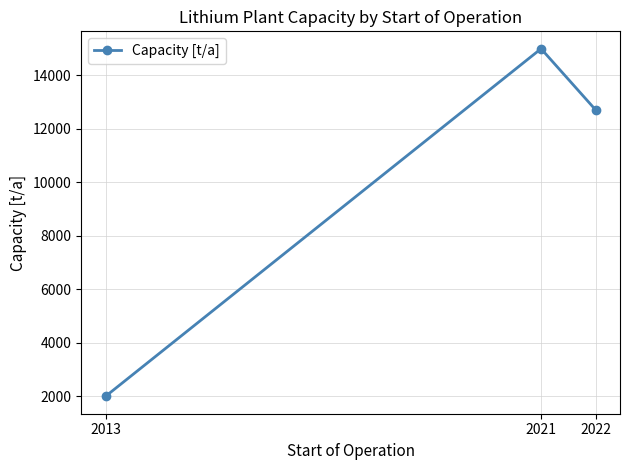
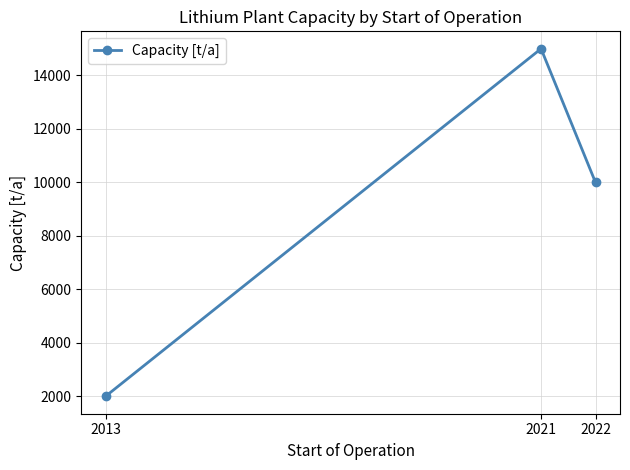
  {
    "2013": 2000,
    "2021": 15000,
-   "2022": 12700
+   "2022": 10000
  }
